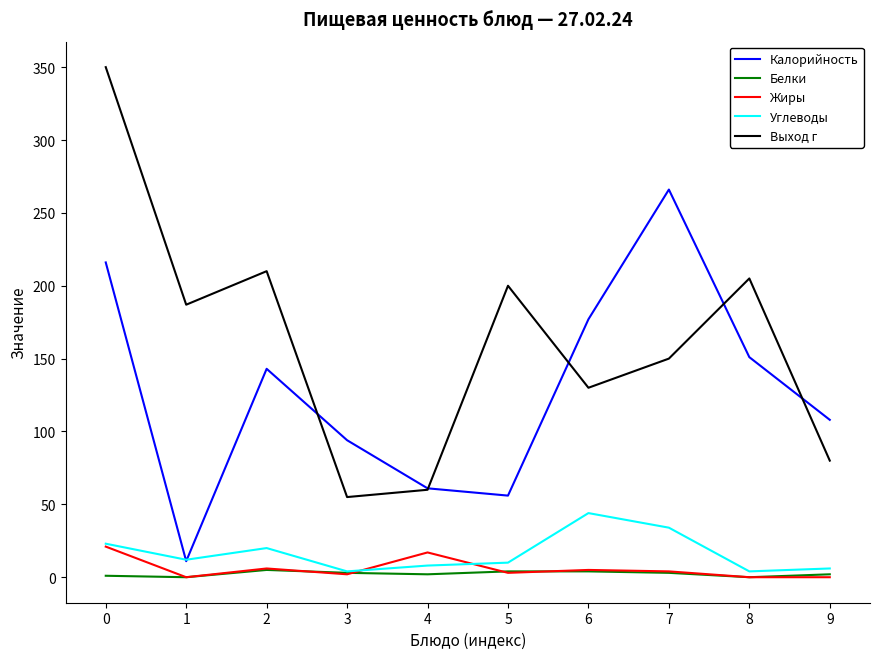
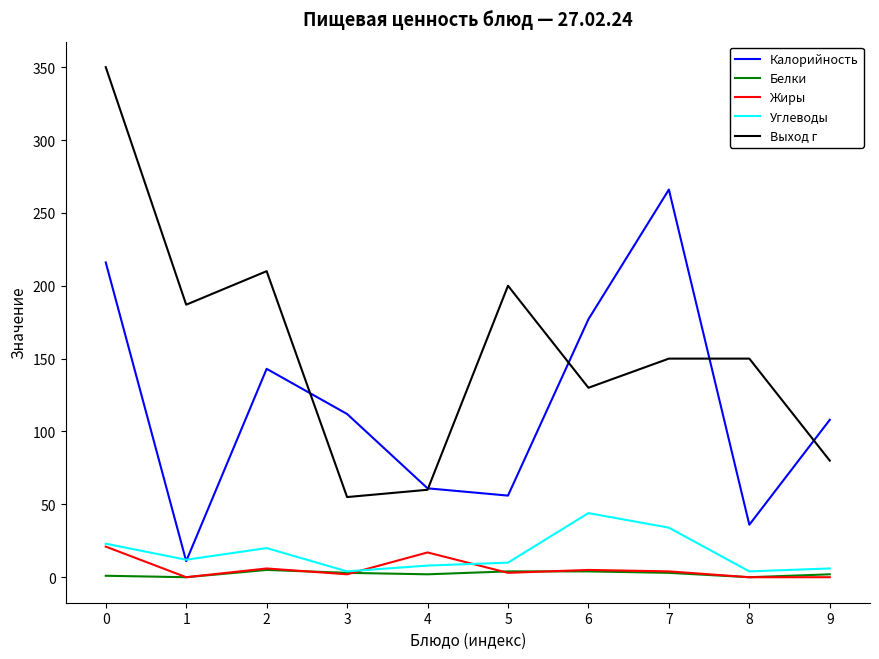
  {
    "Калорийность": {
      "0": 216,
      "2": 143,
-     "3": 94,
+     "3": 112,
      "5": 56,
      "6": 177,
      "7": 266,
-     "8": 151,
+     "8": 36,
      "9": 108
    },
    "Белки": {
      "0": 1,
      "4": 2,
      "9": 2
    },
    "Жиры": {
      "0": 21,
      "4": 17,
      "9": 0
    },
    "Углеводы": {
      "0": 23,
      "2": 20,
      "4": 8,
      "5": 10,
      "6": 44,
      "7": 34,
      "8": 4,
      "9": 6
    },
    "Выход г": {
      "0": 350,
      "1": 187,
      "2": 210,
      "3": 55,
      "5": 200,
      "6": 130,
      "7": 150,
-     "8": 205,
+     "8": 150,
      "9": 80
    }
  }
